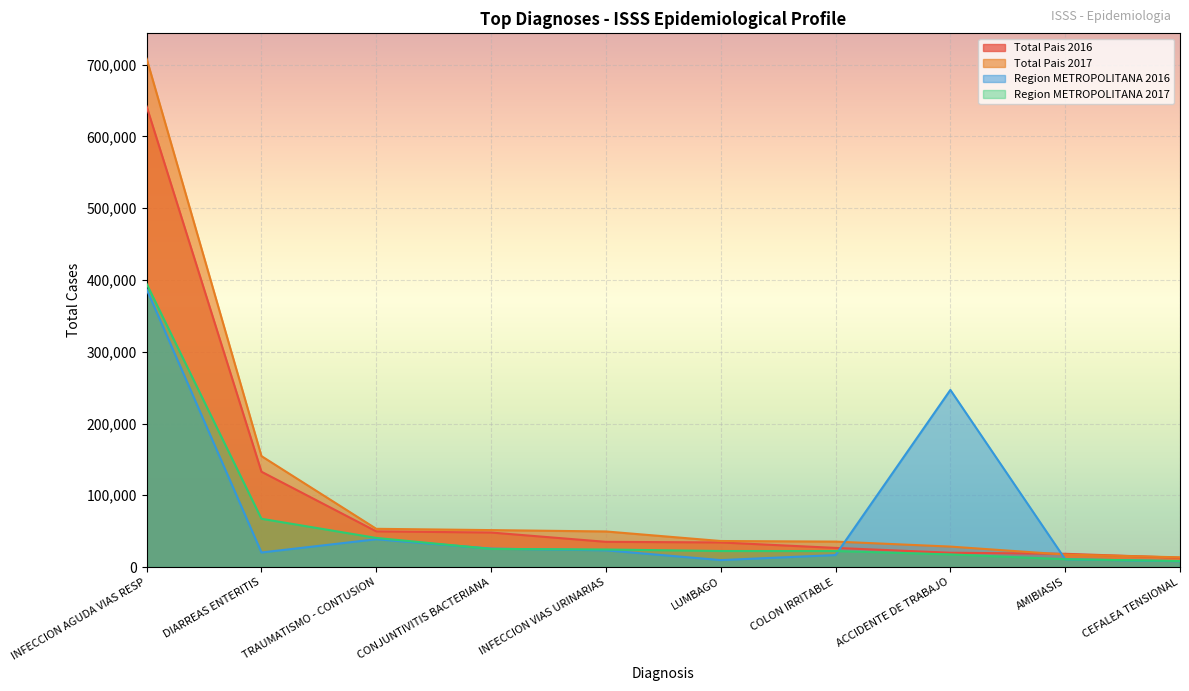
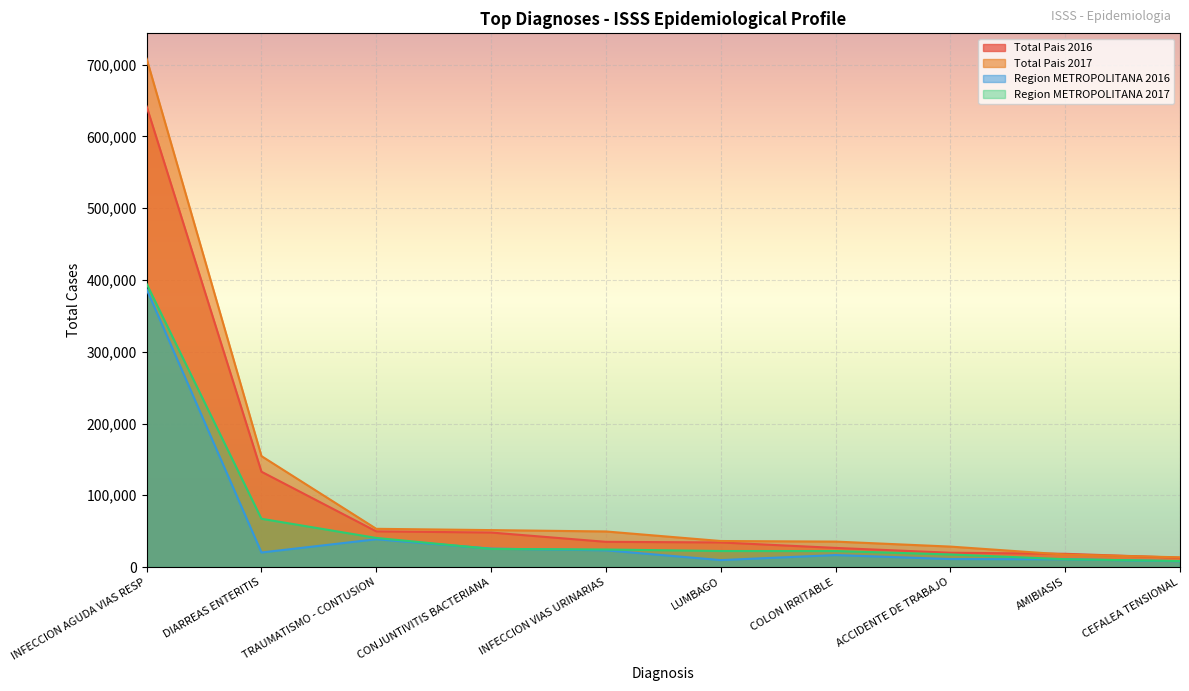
  {
    "Region METROPOLITANA 2016": {
      "INFECCION AGUDA VIAS RESP": "390,000",
      "DIARREAS ENTERITIS": "20,000",
      "LUMBAGO": "10,000",
      "COLON IRRITABLE": "20,000",
-     "ACCIDENTE DE TRABAJO": "250,000"
+     "ACCIDENTE DE TRABAJO": "10,000"
    },
    "Region METROPOLITANA 2017": {
      "INFECCION AGUDA VIAS RESP": "390,000",
      "DIARREAS ENTERITIS": "70,000",
      "LUMBAGO": "20,000",
      "COLON IRRITABLE": "20,000"
    }
  }
